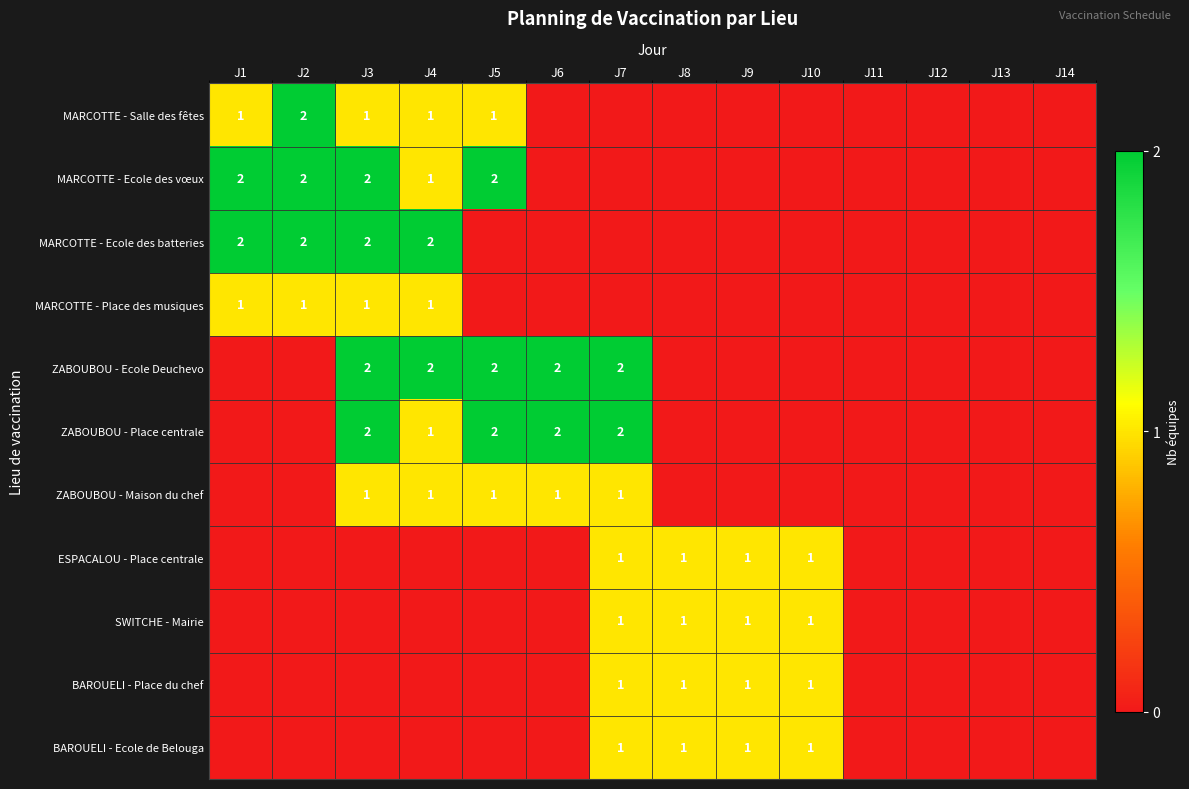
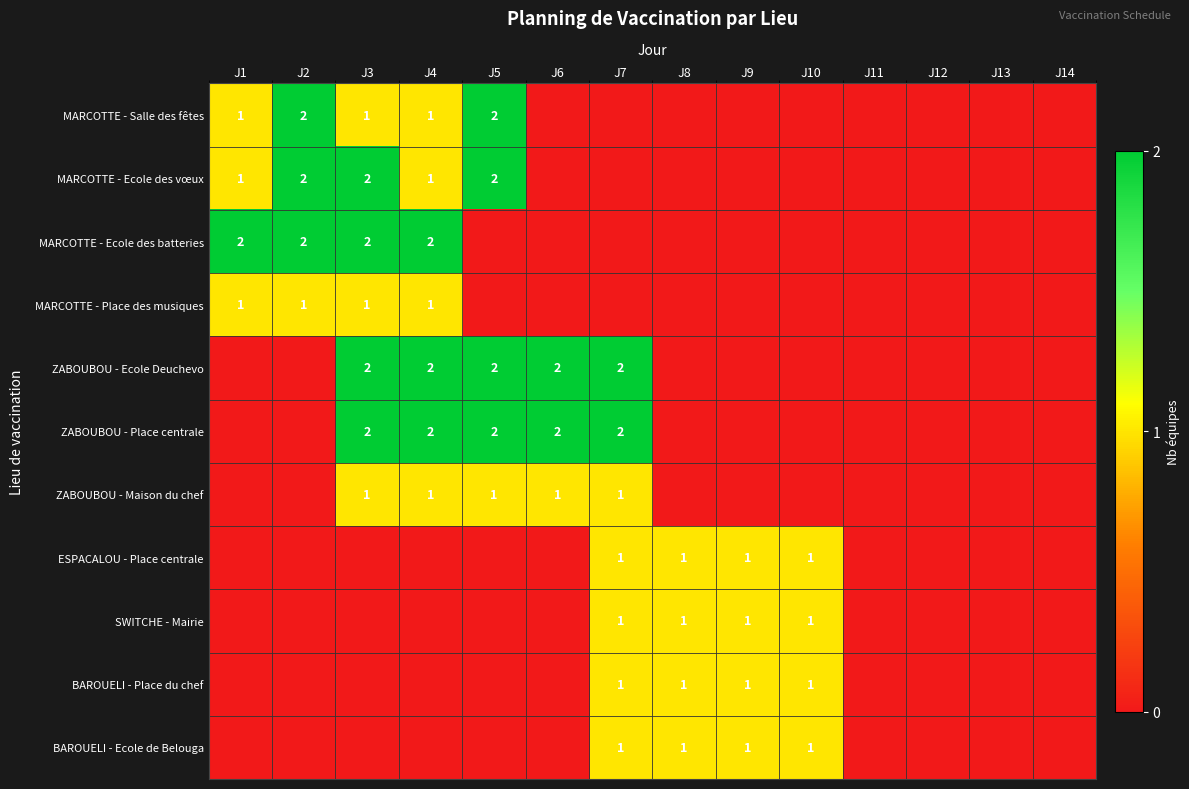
  {
    "MARCOTTE - Salle des fêtes": {
      "J1": 1,
      "J2": 2,
      "J3": 1,
      "J4": 1,
-     "J5": 1
+     "J5": 2
    },
    "MARCOTTE - Ecole des vœux": {
-     "J1": 2,
+     "J1": 1,
      "J2": 2,
      "J3": 2,
      "J4": 1,
      "J5": 2
    },
    "MARCOTTE - Ecole des batteries": {
      "J1": 2,
      "J2": 2,
      "J3": 2,
      "J4": 2
    },
    "MARCOTTE - Place des musiques": {
      "J1": 1,
      "J2": 1,
      "J3": 1,
      "J4": 1
    },
    "ZABOUBOU - Ecole Deuchevo": {
      "J3": 2,
      "J4": 2,
      "J5": 2,
      "J6": 2,
      "J7": 2
    },
    "ZABOUBOU - Place centrale": {
      "J3": 2,
-     "J4": 1,
+     "J4": 2,
      "J5": 2,
      "J6": 2,
      "J7": 2
    },
    "ZABOUBOU - Maison du chef": {
      "J3": 1,
      "J4": 1,
      "J5": 1,
      "J6": 1,
      "J7": 1
    },
    "ESPACALOU - Place centrale": {
      "J7": 1,
      "J8": 1,
      "J9": 1,
      "J10": 1
    },
    "SWITCHE - Mairie": {
      "J7": 1,
      "J8": 1,
      "J9": 1,
      "J10": 1
    },
    "BAROUELI - Place du chef": {
      "J7": 1,
      "J8": 1,
      "J9": 1,
      "J10": 1
    },
    "BAROUELI - Ecole de Belouga": {
      "J7": 1,
      "J8": 1,
      "J9": 1,
      "J10": 1
    }
  }
